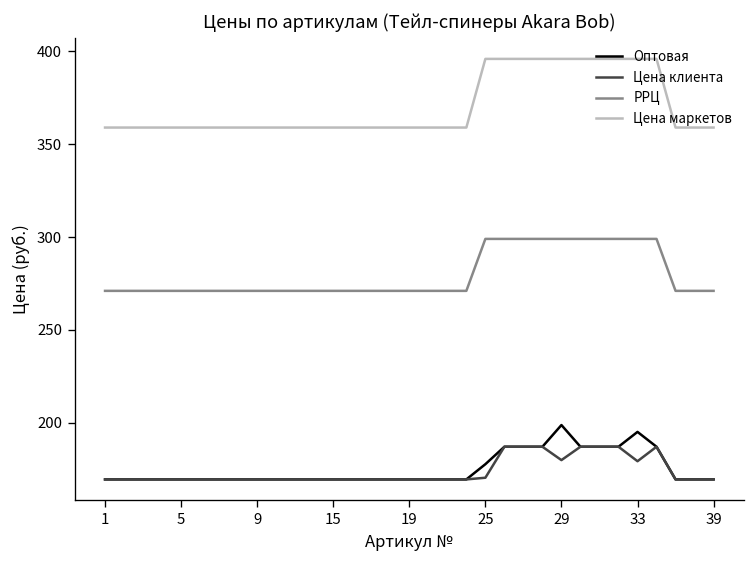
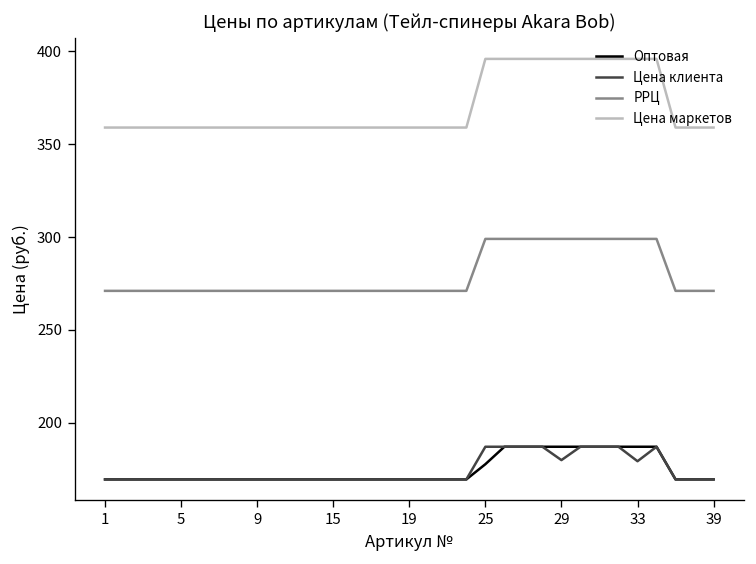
  {
    "Оптовая": {
      "25": 178,
-     "29": 199,
-     "33": 195
+     "29": 187,
+     "33": 187
    },
    "Цена клиента": {
-     "25": 170,
+     "25": 187,
      "29": 180,
      "33": 179
    },
    "РРЦ": {
      "1": 271,
      "5": 271,
      "9": 271,
      "15": 271,
      "19": 271,
      "25": 299,
      "29": 299,
      "33": 299,
      "39": 271
    },
    "Цена маркетов": {
      "1": 359,
      "5": 359,
      "9": 359,
      "15": 359,
      "19": 359,
      "25": 396,
      "29": 396,
      "33": 396,
      "39": 359
    }
  }
